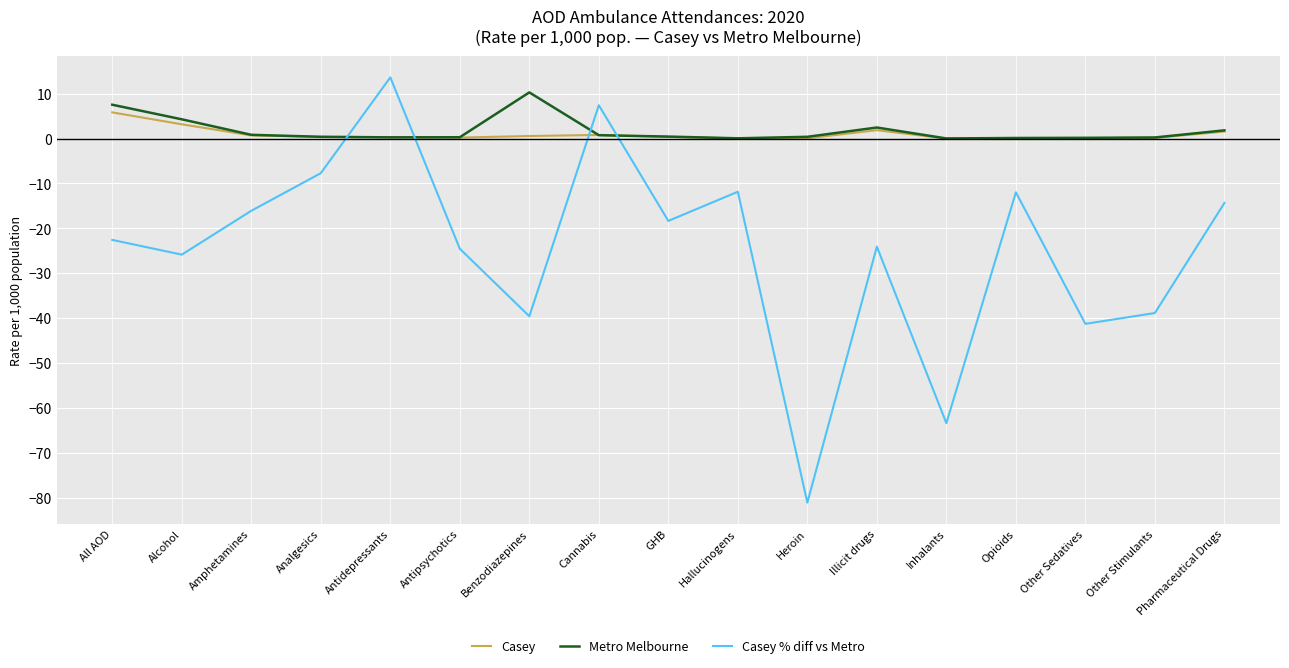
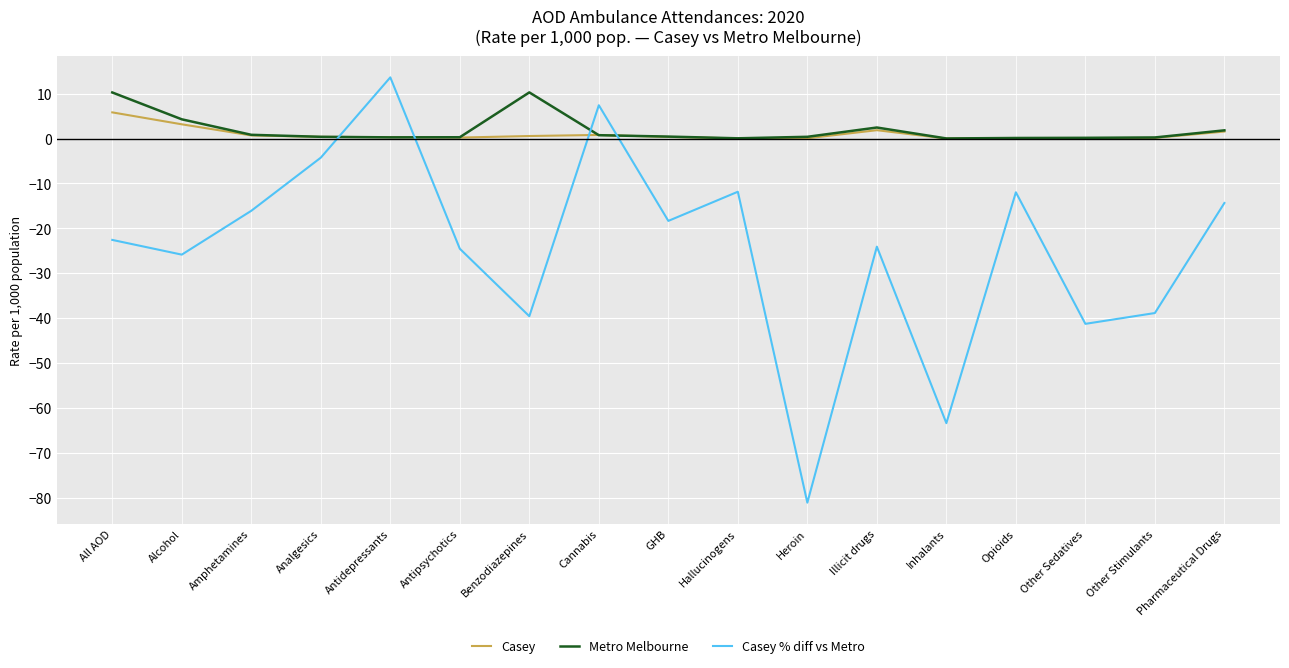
  {
    "Casey": {
      "All AOD": 6,
      "Alcohol": 3,
      "Benzodiazepines": 1,
      "Illicit drugs": 2
    },
    "Metro Melbourne": {
-     "All AOD": 8,
+     "All AOD": 10,
      "Alcohol": 4,
      "Benzodiazepines": 10,
      "Illicit drugs": 2
    },
    "Casey % diff vs Metro": {
      "All AOD": -23,
      "Alcohol": -26,
      "Amphetamines": -16,
-     "Analgesics": -8,
+     "Analgesics": -4,
      "Antidepressants": 14,
      "Antipsychotics": -25,
      "Benzodiazepines": -40,
      "Cannabis": 7,
      "GHB": -18,
      "Hallucinogens": -12,
      "Heroin": -81,
      "Illicit drugs": -24,
      "Inhalants": -63,
      "Opioids": -12,
      "Other Sedatives": -41,
      "Other Stimulants": -39,
      "Pharmaceutical Drugs": -14
    }
  }
